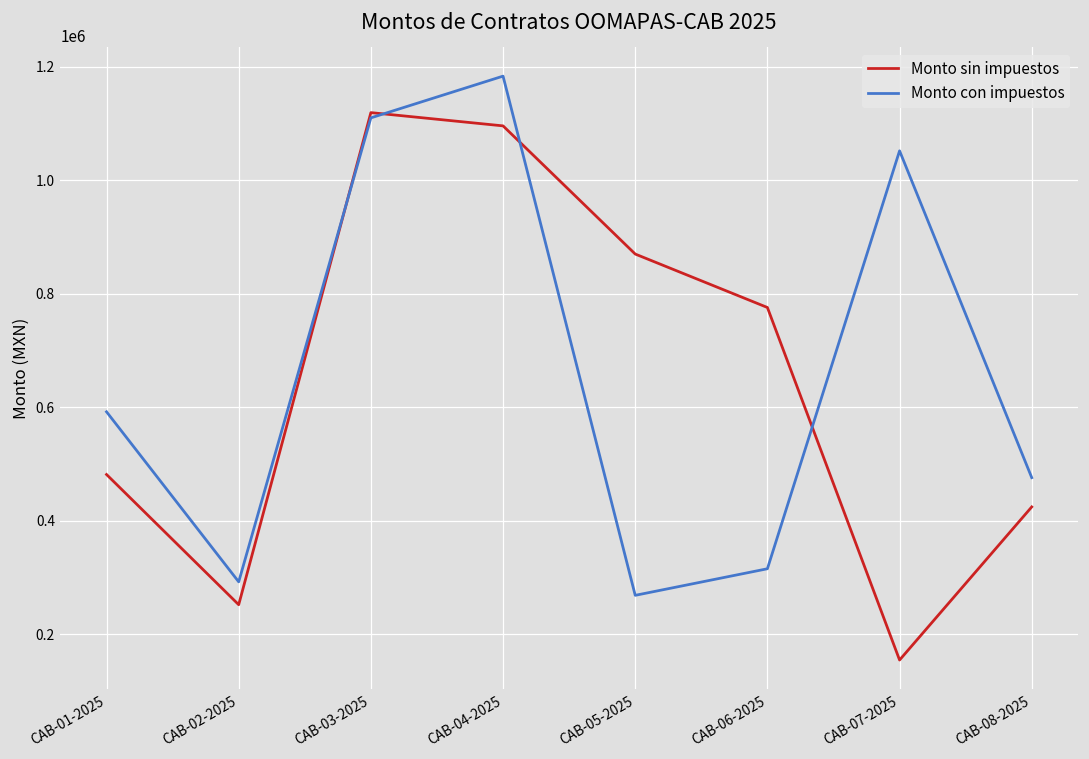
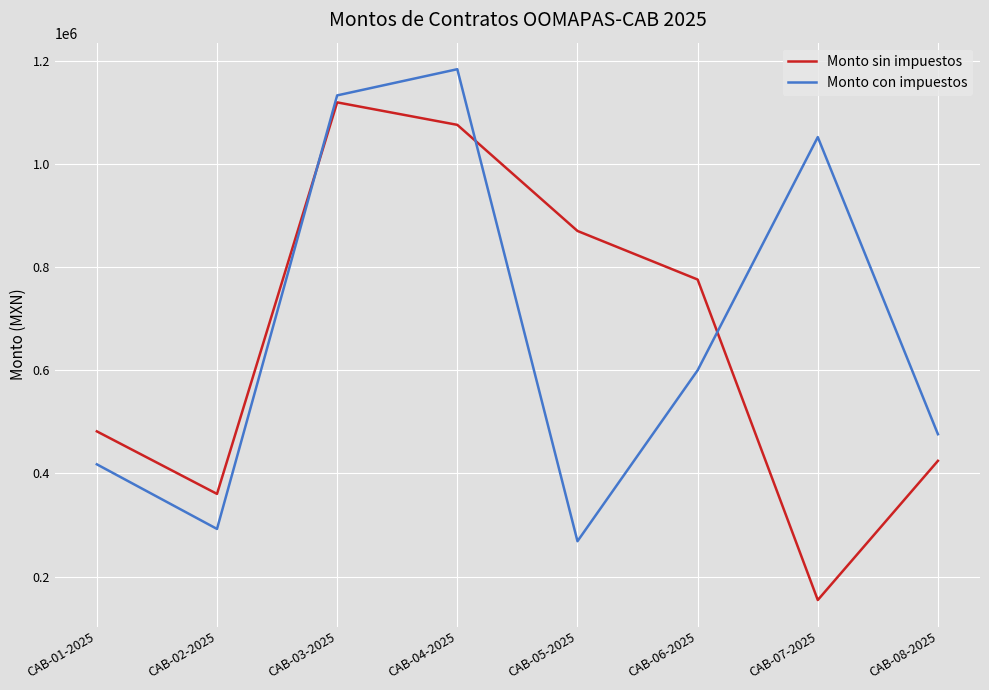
  {
    "Monto sin impuestos": {
      "CAB-01-2025": 480000,
-     "CAB-02-2025": 250000,
+     "CAB-02-2025": 360000,
      "CAB-03-2025": 1120000,
-     "CAB-04-2025": 1100000,
+     "CAB-04-2025": 1080000,
      "CAB-05-2025": 870000,
      "CAB-06-2025": 780000,
      "CAB-07-2025": 150000,
      "CAB-08-2025": 420000
    },
    "Monto con impuestos": {
-     "CAB-01-2025": 590000,
+     "CAB-01-2025": 420000,
      "CAB-02-2025": 290000,
-     "CAB-03-2025": 1110000,
+     "CAB-03-2025": 1130000,
      "CAB-04-2025": 1180000,
      "CAB-05-2025": 270000,
-     "CAB-06-2025": 320000,
+     "CAB-06-2025": 600000,
      "CAB-07-2025": 1050000,
      "CAB-08-2025": 480000
    }
  }
